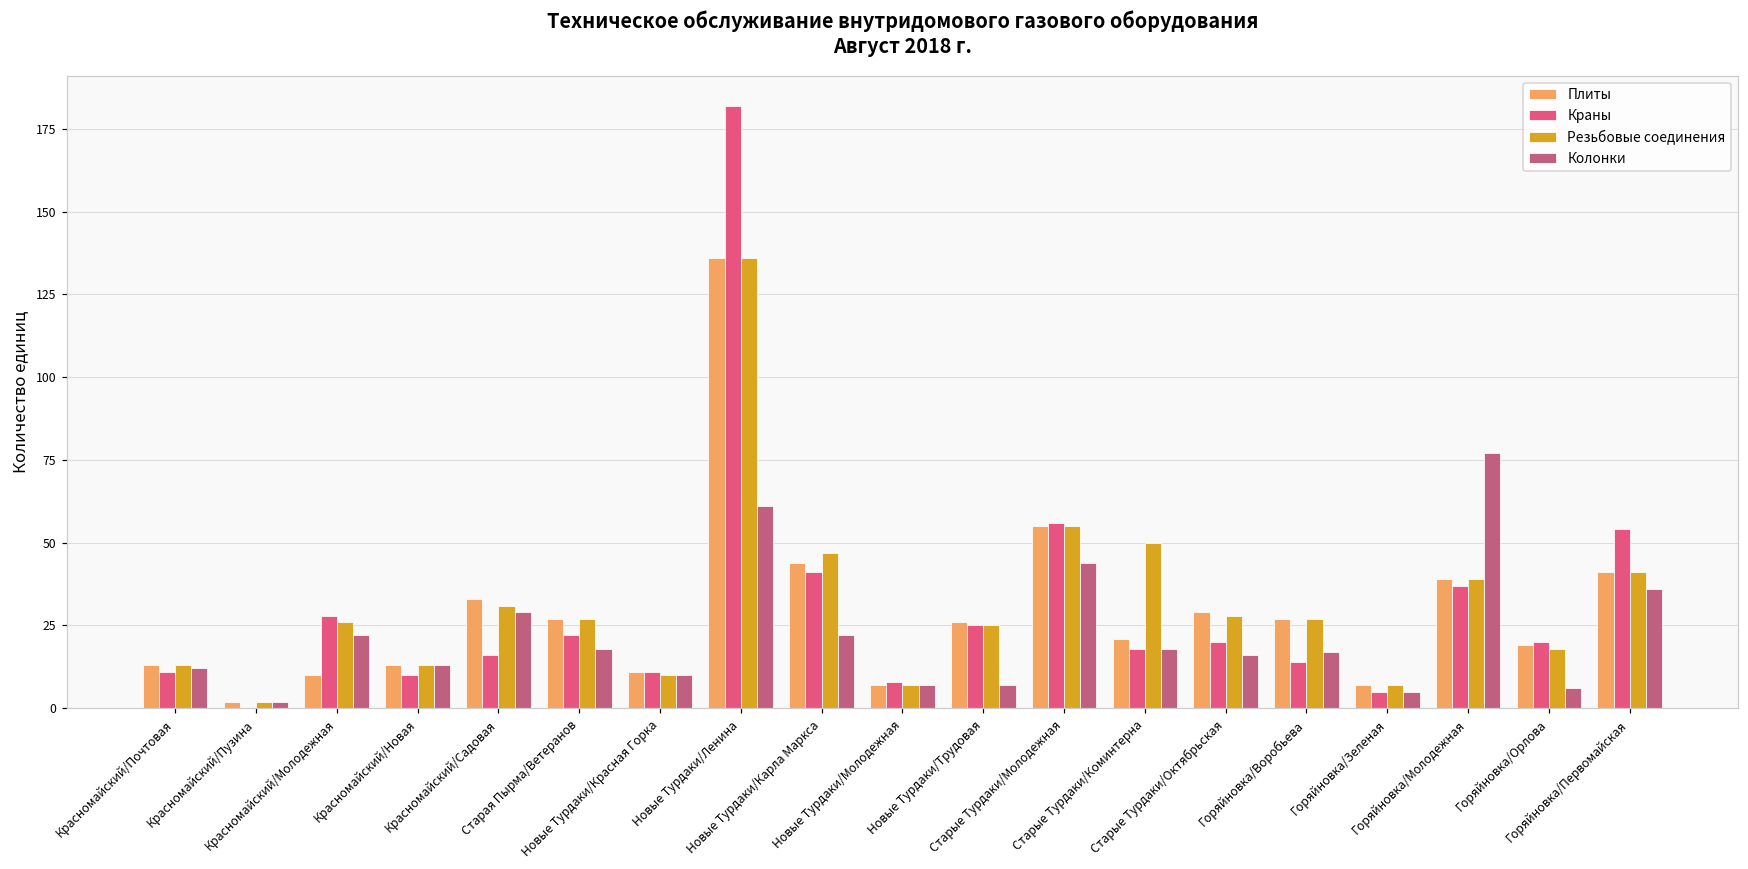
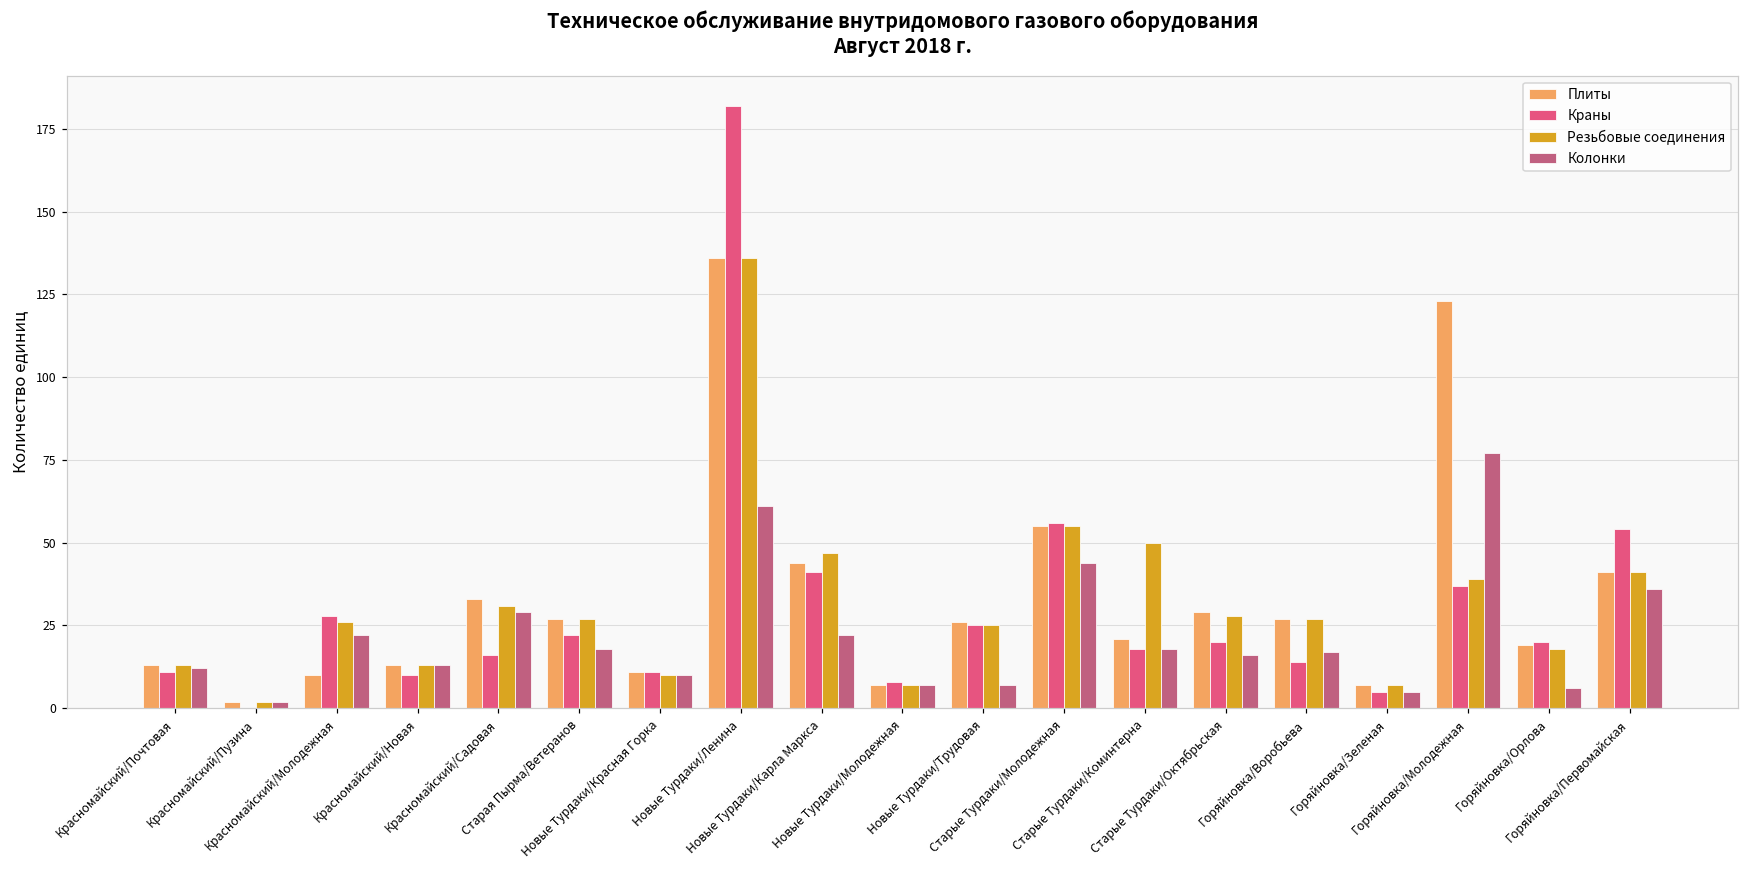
  {
    "Плиты": {
      "Красномайский/Почтовая": 13,
      "Красномайский/Пузина": 2,
      "Красномайский/Молодежная": 10,
      "Красномайский/Новая": 13,
      "Красномайский/Садовая": 33,
      "Старая Пырма/Ветеранов": 27,
      "Новые Турдаки/Красная Горка": 11,
      "Новые Турдаки/Ленина": 136,
      "Новые Турдаки/Карла Маркса": 44,
      "Новые Турдаки/Молодежная": 7,
      "Новые Турдаки/Трудовая": 26,
      "Старые Турдаки/Молодежная": 55,
      "Старые Турдаки/Коминтерна": 21,
      "Старые Турдаки/Октябрьская": 29,
      "Горяйновка/Воробьева": 27,
      "Горяйновка/Зеленая": 7,
-     "Горяйновка/Молодежная": 39,
+     "Горяйновка/Молодежная": 123,
      "Горяйновка/Орлова": 19,
      "Горяйновка/Первомайская": 41
    },
    "Резьбовые соединения": {
      "Красномайский/Почтовая": 13,
      "Красномайский/Пузина": 2,
      "Красномайский/Молодежная": 26,
      "Красномайский/Новая": 13,
      "Красномайский/Садовая": 31,
      "Старая Пырма/Ветеранов": 27,
      "Новые Турдаки/Красная Горка": 10,
      "Новые Турдаки/Ленина": 136,
      "Новые Турдаки/Карла Маркса": 47,
      "Новые Турдаки/Молодежная": 7,
      "Новые Турдаки/Трудовая": 25,
      "Старые Турдаки/Молодежная": 55,
      "Старые Турдаки/Коминтерна": 50,
      "Старые Турдаки/Октябрьская": 28,
      "Горяйновка/Воробьева": 27,
      "Горяйновка/Зеленая": 7,
      "Горяйновка/Молодежная": 39,
      "Горяйновка/Орлова": 18,
      "Горяйновка/Первомайская": 41
    }
  }
